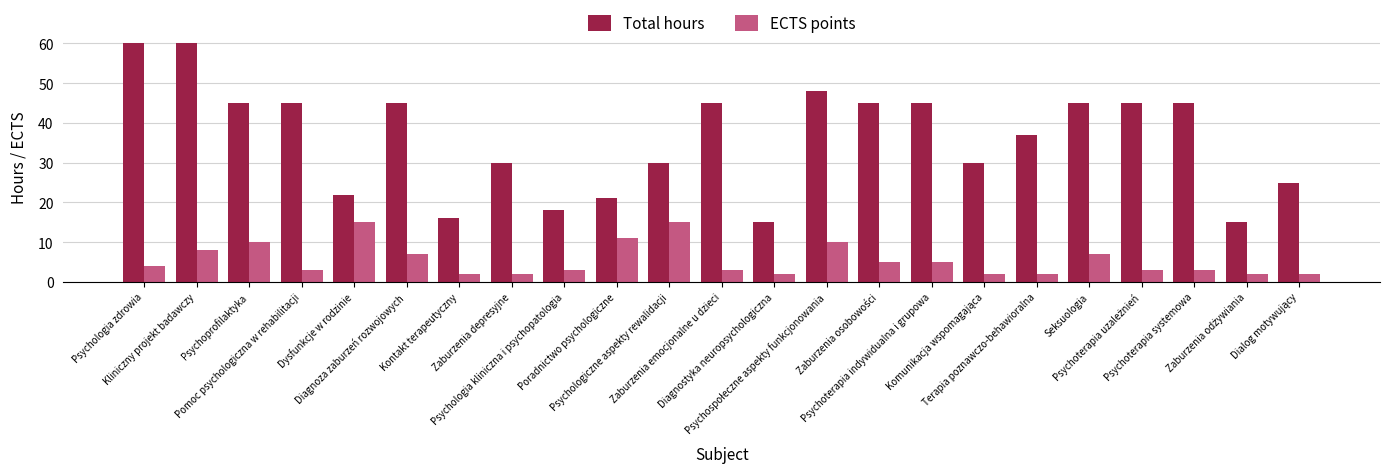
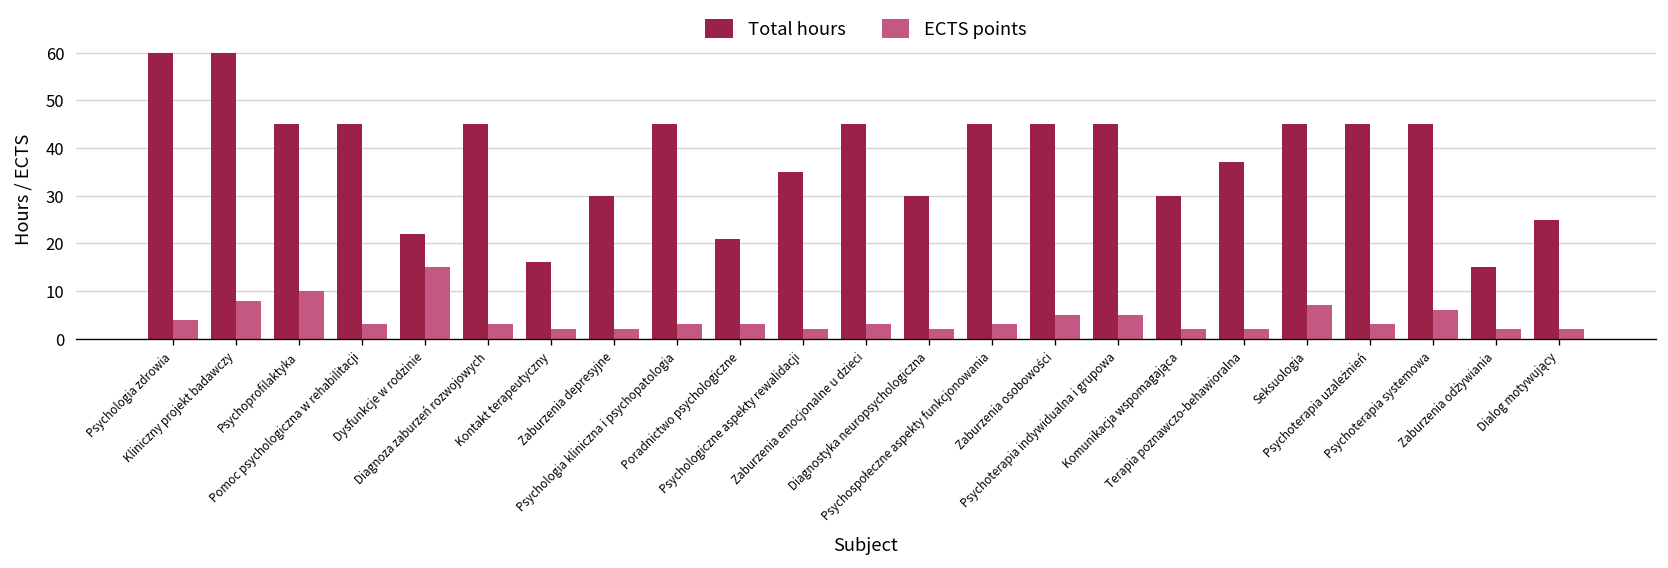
  {
    "Total hours": {
      "Psychologia zdrowia": 60,
      "Kliniczny projekt badawczy": 60,
      "Psychoprofilaktyka": 45,
      "Pomoc psychologiczna w rehabilitacji": 45,
      "Dysfunkcje w rodzinie": 22,
      "Diagnoza zaburzeń rozwojowych": 45,
      "Kontakt terapeutyczny": 16,
      "Zaburzenia depresyjne": 30,
-     "Psychologia kliniczna i psychopatologia": 18,
+     "Psychologia kliniczna i psychopatologia": 45,
      "Poradnictwo psychologiczne": 21,
-     "Psychologiczne aspekty rewalidacji": 30,
+     "Psychologiczne aspekty rewalidacji": 35,
      "Zaburzenia emocjonalne u dzieci": 45,
-     "Diagnostyka neuropsychologiczna": 15,
-     "Psychospołeczne aspekty funkcjonowania": 48,
+     "Diagnostyka neuropsychologiczna": 30,
+     "Psychospołeczne aspekty funkcjonowania": 45,
      "Zaburzenia osobowości": 45,
      "Psychoterapia indywidualna i grupowa": 45,
      "Komunikacja wspomagająca": 30,
      "Terapia poznawczo-behawioralna": 37,
      "Seksuologia": 45,
      "Psychoterapia uzależnień": 45,
      "Psychoterapia systemowa": 45,
      "Zaburzenia odżywiania": 15,
      "Dialog motywujący": 25
    },
    "ECTS points": {
      "Psychologia zdrowia": 4,
      "Kliniczny projekt badawczy": 8,
      "Psychoprofilaktyka": 10,
      "Pomoc psychologiczna w rehabilitacji": 3,
      "Dysfunkcje w rodzinie": 15,
-     "Diagnoza zaburzeń rozwojowych": 7,
+     "Diagnoza zaburzeń rozwojowych": 3,
      "Kontakt terapeutyczny": 2,
      "Zaburzenia depresyjne": 2,
      "Psychologia kliniczna i psychopatologia": 3,
-     "Poradnictwo psychologiczne": 11,
-     "Psychologiczne aspekty rewalidacji": 15,
+     "Poradnictwo psychologiczne": 3,
+     "Psychologiczne aspekty rewalidacji": 2,
      "Zaburzenia emocjonalne u dzieci": 3,
      "Diagnostyka neuropsychologiczna": 2,
-     "Psychospołeczne aspekty funkcjonowania": 10,
+     "Psychospołeczne aspekty funkcjonowania": 3,
      "Zaburzenia osobowości": 5,
      "Psychoterapia indywidualna i grupowa": 5,
      "Komunikacja wspomagająca": 2,
      "Terapia poznawczo-behawioralna": 2,
      "Seksuologia": 7,
      "Psychoterapia uzależnień": 3,
-     "Psychoterapia systemowa": 3,
+     "Psychoterapia systemowa": 6,
      "Zaburzenia odżywiania": 2,
      "Dialog motywujący": 2
    }
  }
